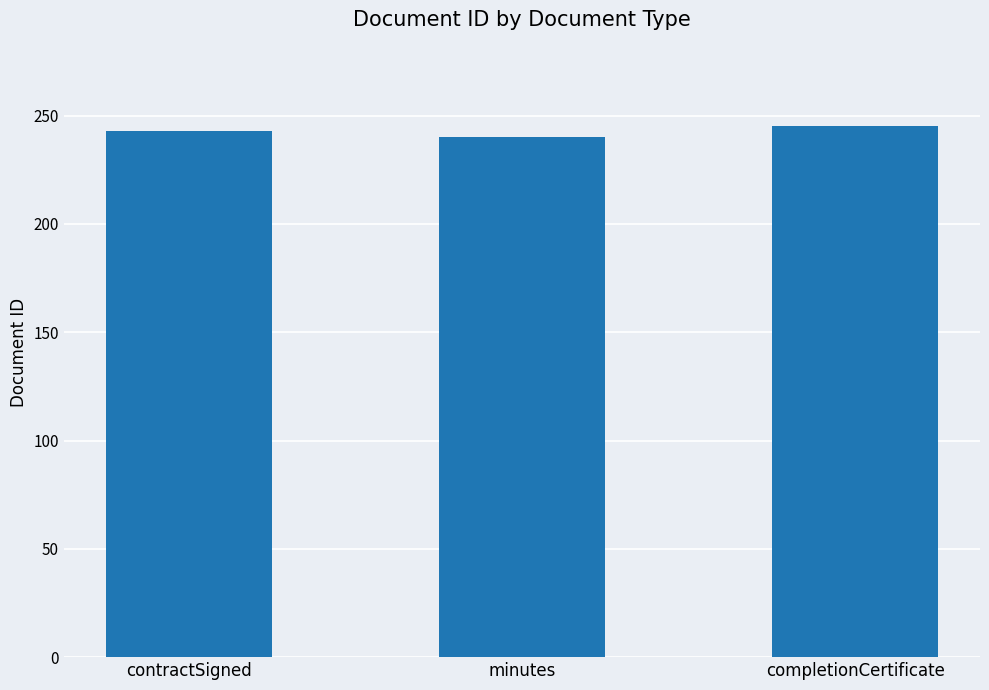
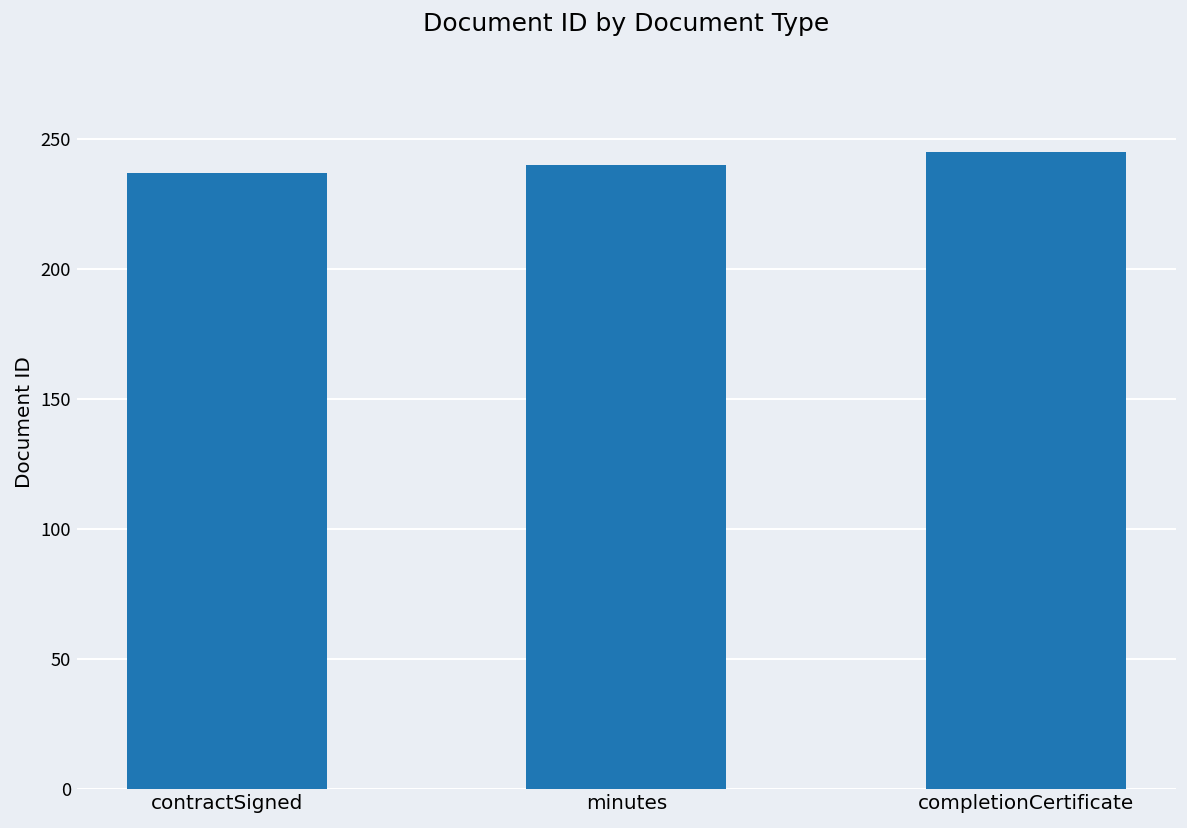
  {
-   "contractSigned": 243,
+   "contractSigned": 237,
    "minutes": 240,
    "completionCertificate": 245
  }
